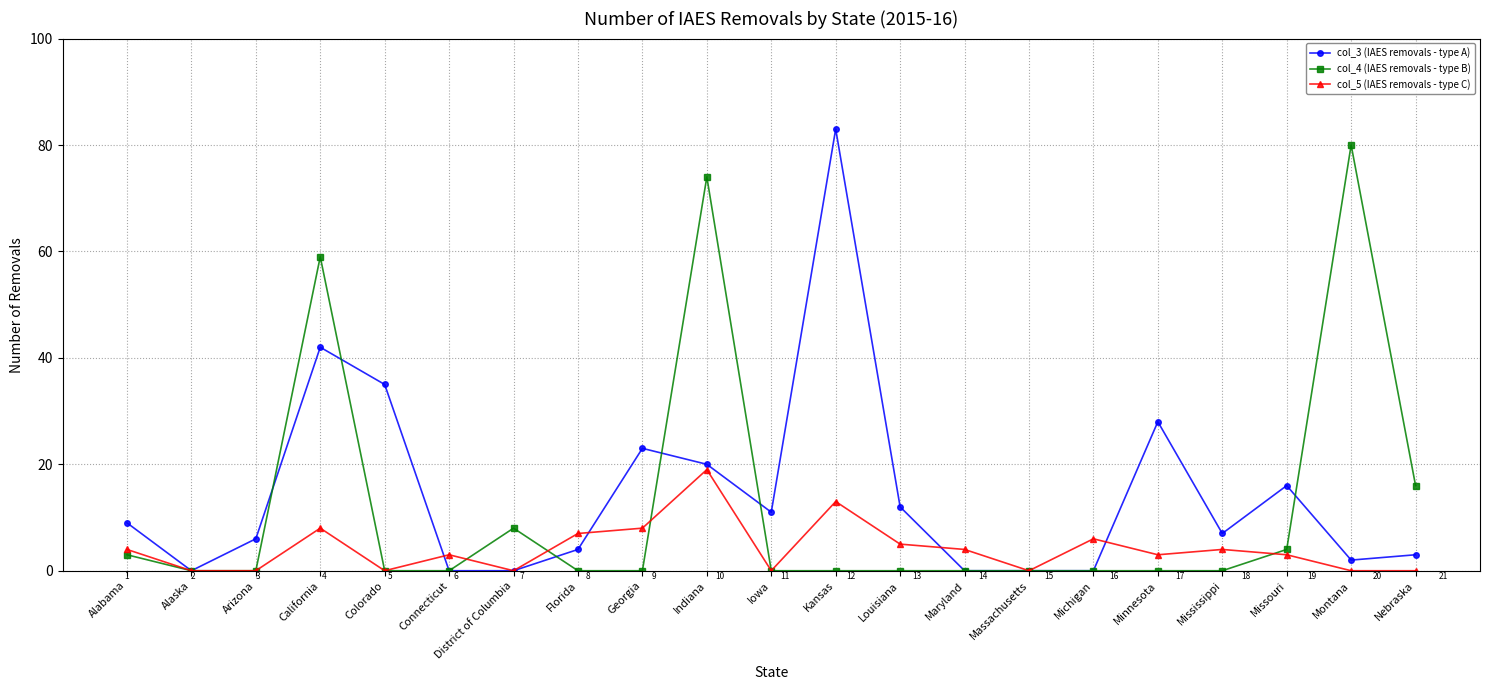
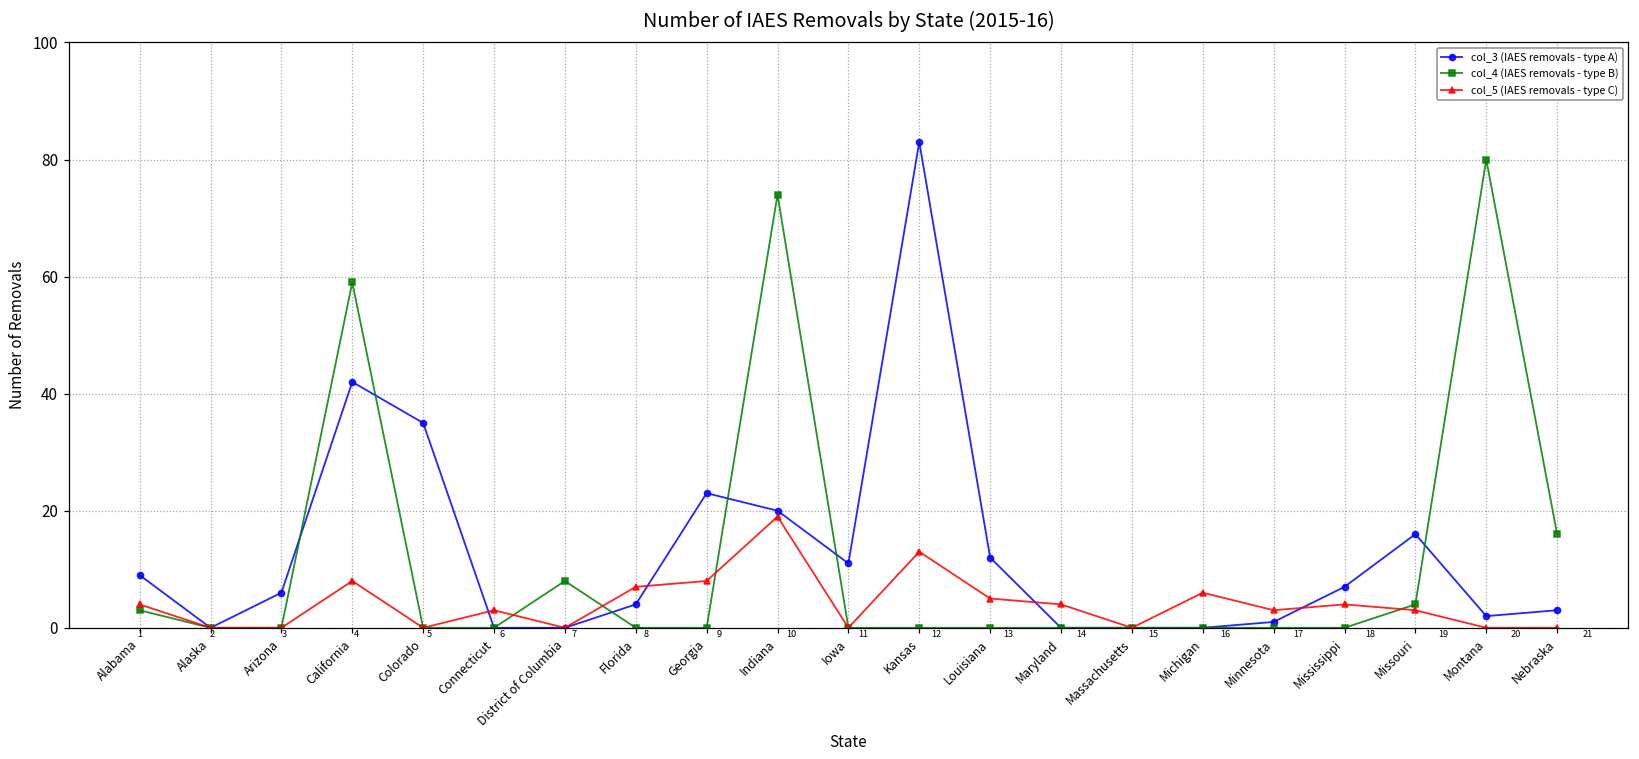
  {
    "col_3 (IAES removals - type A)": {
      "Alabama": 9,
      "Arizona": 6,
      "California": 42,
      "Colorado": 35,
      "Florida": 4,
      "Georgia": 23,
      "Indiana": 20,
      "Iowa": 11,
      "Kansas": 83,
      "Louisiana": 12,
-     "Minnesota": 28,
+     "Minnesota": 1,
      "Mississippi": 7,
      "Missouri": 16,
      "Montana": 2,
      "Nebraska": 3
    },
    "col_4 (IAES removals - type B)": {
      "California": 59,
      "District of Columbia": 8,
      "Indiana": 74,
      "Missouri": 4,
      "Montana": 80,
      "Nebraska": 16
    },
    "col_5 (IAES removals - type C)": {
      "Alabama": 4,
      "California": 8,
      "Connecticut": 3,
      "Florida": 7,
      "Georgia": 8,
      "Indiana": 19,
      "Kansas": 13,
      "Louisiana": 5,
      "Maryland": 4,
      "Michigan": 6,
      "Minnesota": 3,
      "Mississippi": 4,
      "Missouri": 3
    }
  }
